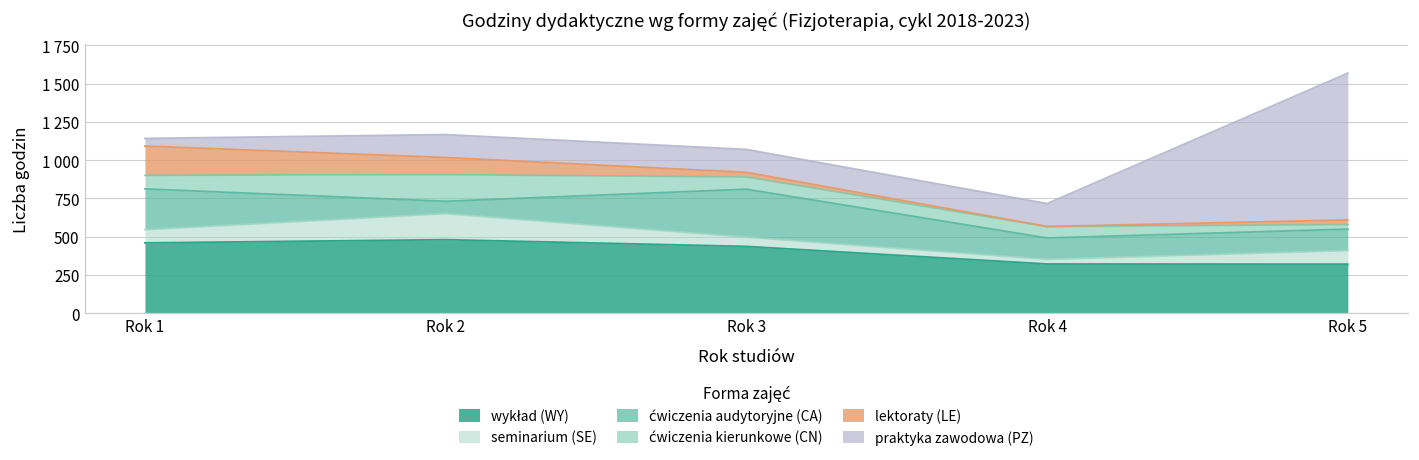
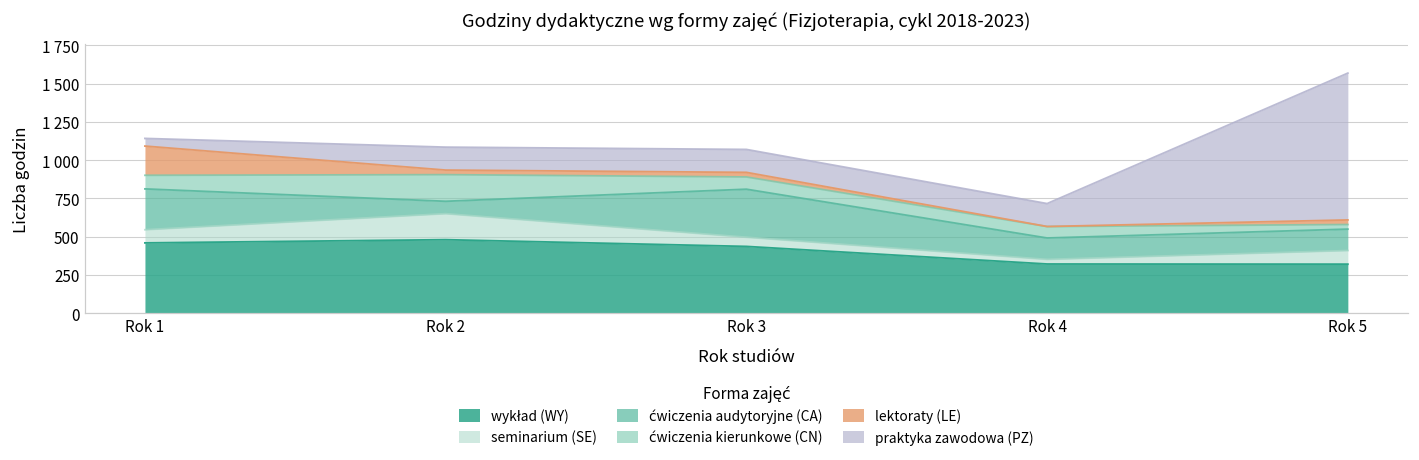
  {
    "lektoraty (LE)": {
      "Rok 1": 190,
-     "Rok 2": 110,
+     "Rok 2": 30,
      "Rok 3": 30,
      "Rok 5": 30
    }
  }
